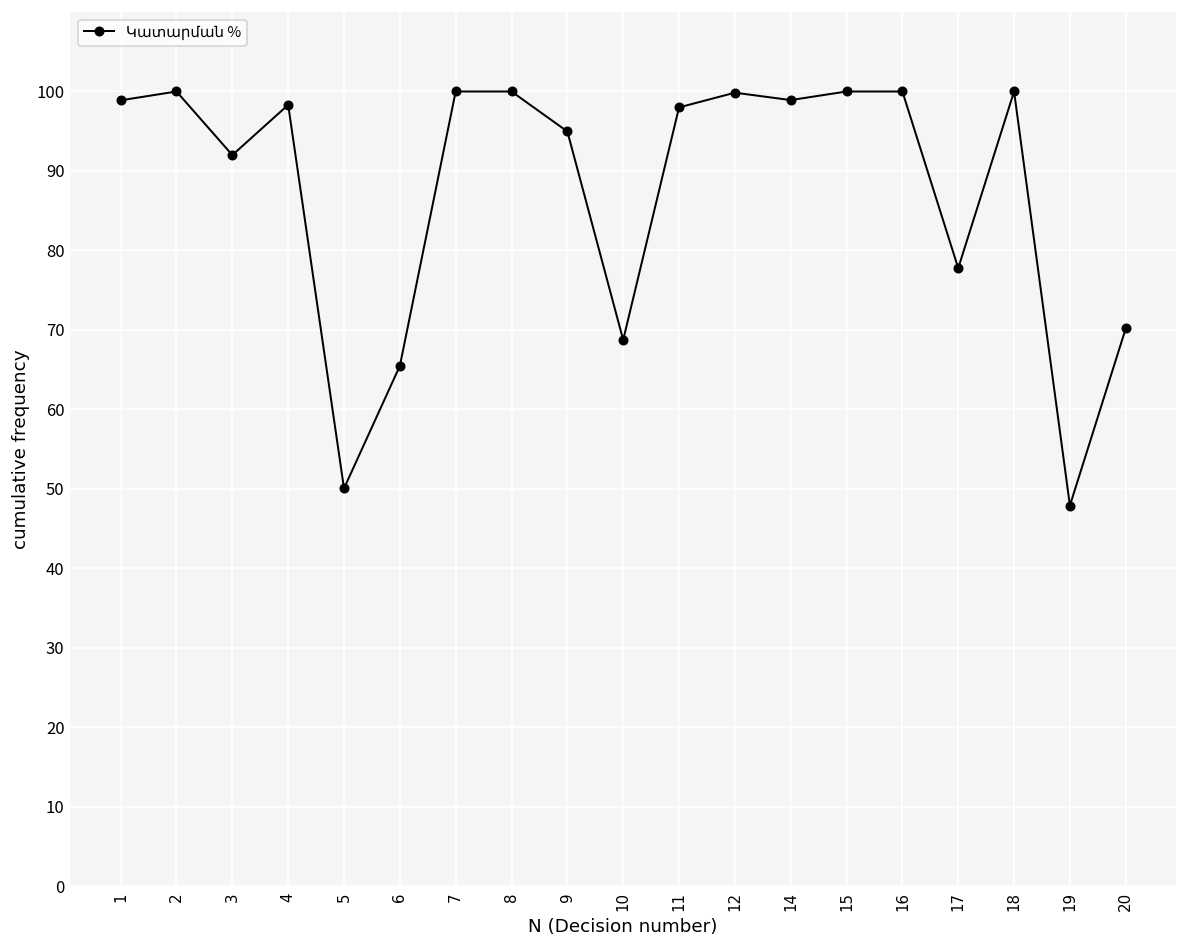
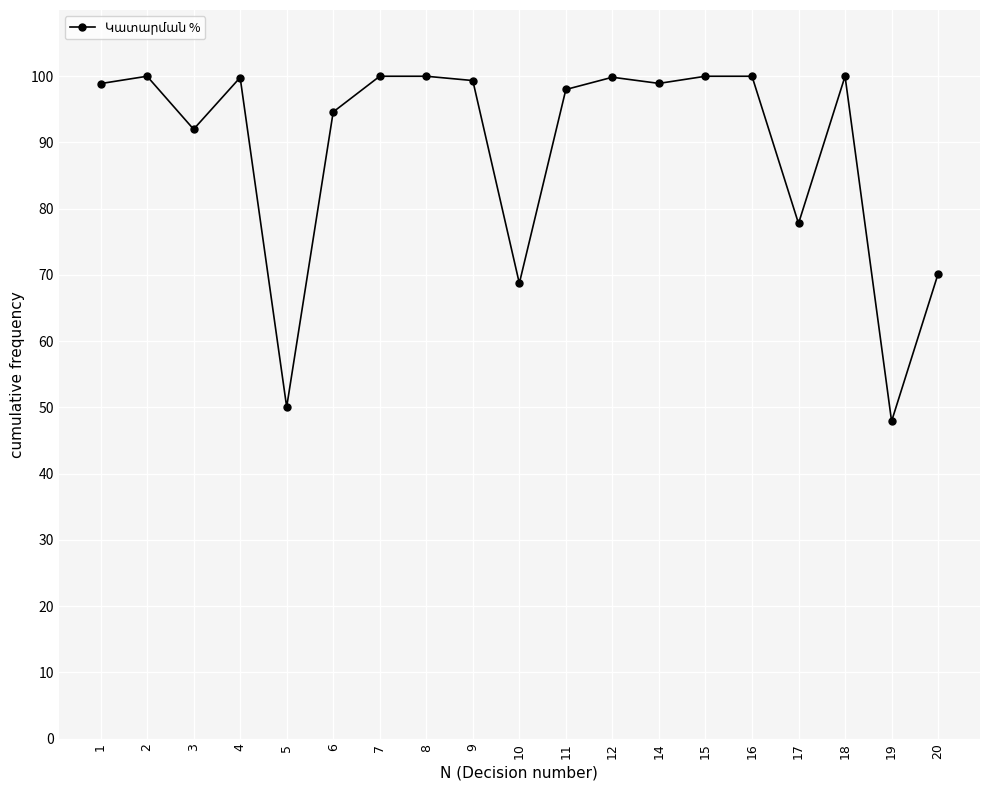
  {
    "1": 99,
    "2": 100,
    "3": 92,
-   "4": 98,
+   "4": 100,
    "5": 50,
-   "6": 65,
+   "6": 95,
    "7": 100,
    "8": 100,
-   "9": 95,
+   "9": 99,
    "10": 69,
    "11": 98,
    "12": 100,
    "14": 99,
    "15": 100,
    "16": 100,
    "17": 78,
    "18": 100,
    "19": 48,
    "20": 70
  }
